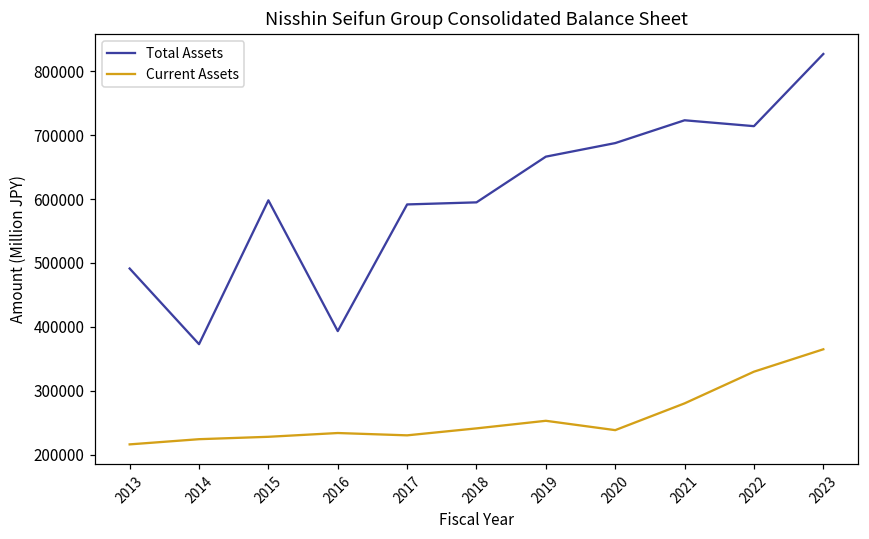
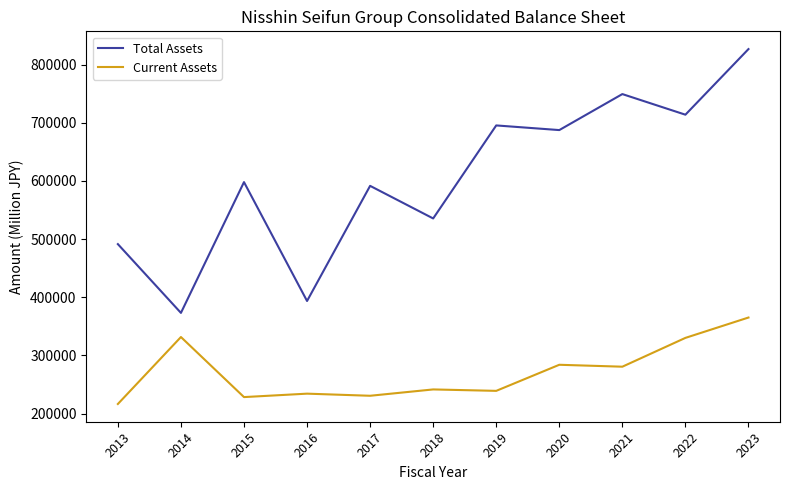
  {
    "Total Assets": {
      "2013": 490000,
      "2014": 370000,
      "2015": 600000,
      "2016": 390000,
      "2017": 590000,
-     "2018": 590000,
-     "2019": 670000,
+     "2018": 540000,
+     "2019": 700000,
      "2020": 690000,
-     "2021": 720000,
+     "2021": 750000,
      "2022": 710000,
      "2023": 830000
    },
    "Current Assets": {
      "2013": 220000,
-     "2014": 220000,
+     "2014": 330000,
      "2015": 230000,
      "2016": 230000,
      "2017": 230000,
      "2018": 240000,
-     "2019": 250000,
-     "2020": 240000,
+     "2019": 240000,
+     "2020": 280000,
      "2021": 280000,
      "2022": 330000,
      "2023": 370000
    }
  }
